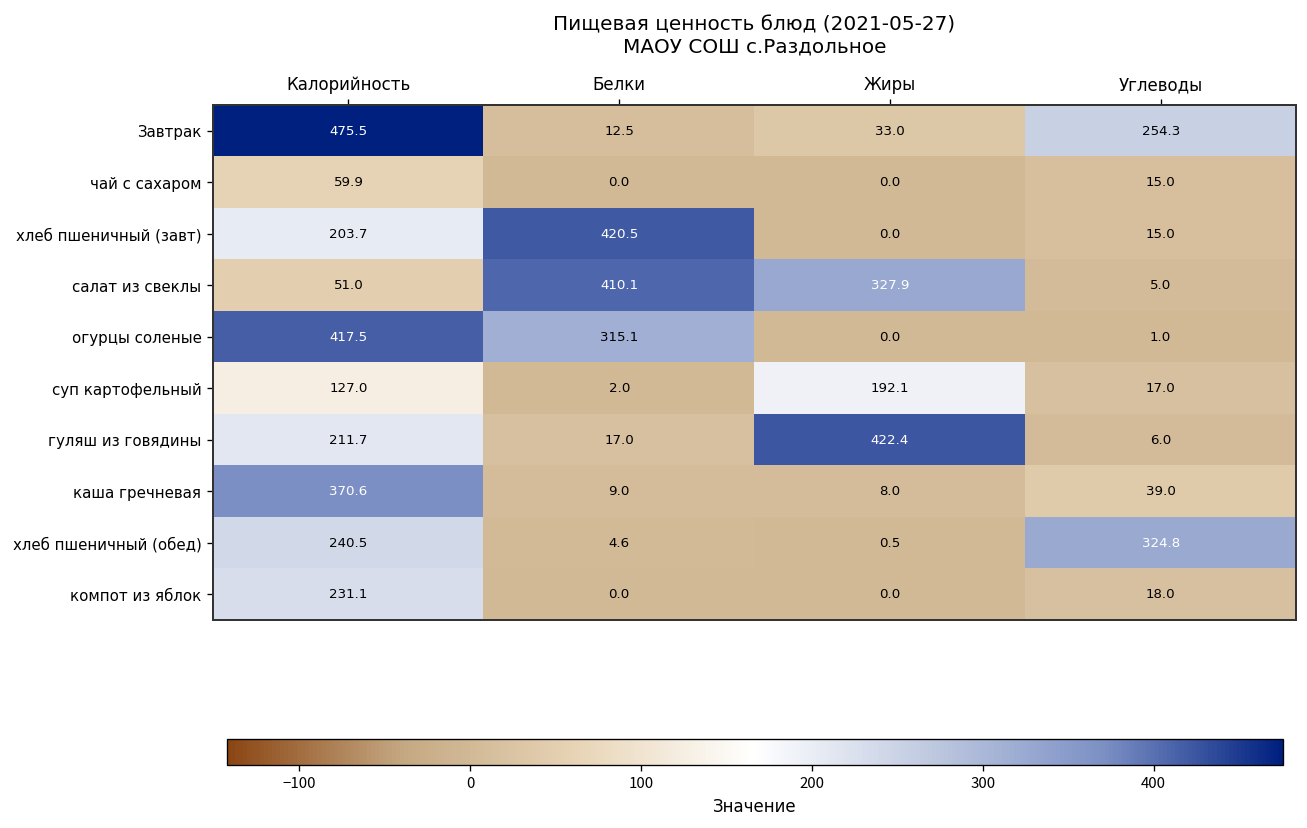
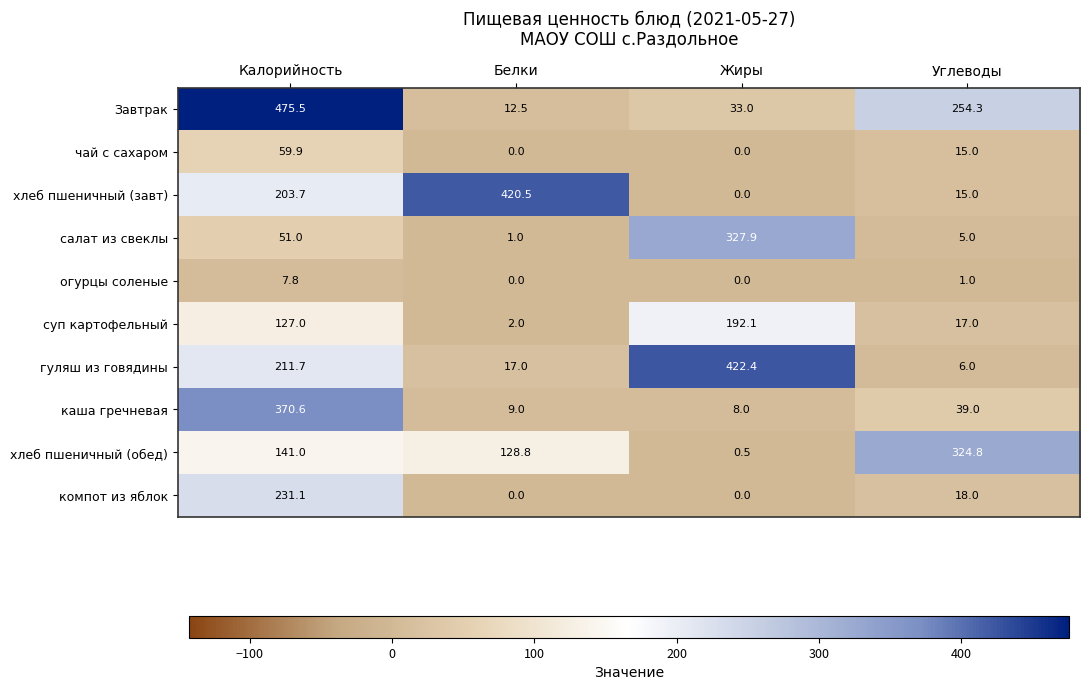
  {
    "Завтрак": {
      "Калорийность": 475.5,
      "Белки": 12.5,
      "Жиры": 33.0,
      "Углеводы": 254.3
    },
    "чай с сахаром": {
      "Калорийность": 59.9,
      "Белки": 0.0,
      "Жиры": 0.0,
      "Углеводы": 15.0
    },
    "хлеб пшеничный (завт)": {
      "Калорийность": 203.7,
      "Белки": 420.5,
      "Жиры": 0.0,
      "Углеводы": 15.0
    },
    "салат из свеклы": {
      "Калорийность": 51.0,
-     "Белки": 410.1,
+     "Белки": 1.0,
      "Жиры": 327.9,
      "Углеводы": 5.0
    },
    "огурцы соленые": {
-     "Калорийность": 417.5,
-     "Белки": 315.1,
+     "Калорийность": 7.8,
+     "Белки": 0.0,
      "Жиры": 0.0,
      "Углеводы": 1.0
    },
    "суп картофельный": {
      "Калорийность": 127.0,
      "Белки": 2.0,
      "Жиры": 192.1,
      "Углеводы": 17.0
    },
    "гуляш из говядины": {
      "Калорийность": 211.7,
      "Белки": 17.0,
      "Жиры": 422.4,
      "Углеводы": 6.0
    },
    "каша гречневая": {
      "Калорийность": 370.6,
      "Белки": 9.0,
      "Жиры": 8.0,
      "Углеводы": 39.0
    },
    "хлеб пшеничный (обед)": {
-     "Калорийность": 240.5,
-     "Белки": 4.6,
+     "Калорийность": 141.0,
+     "Белки": 128.8,
      "Жиры": 0.5,
      "Углеводы": 324.8
    },
    "компот из яблок": {
      "Калорийность": 231.1,
      "Белки": 0.0,
      "Жиры": 0.0,
      "Углеводы": 18.0
    }
  }
